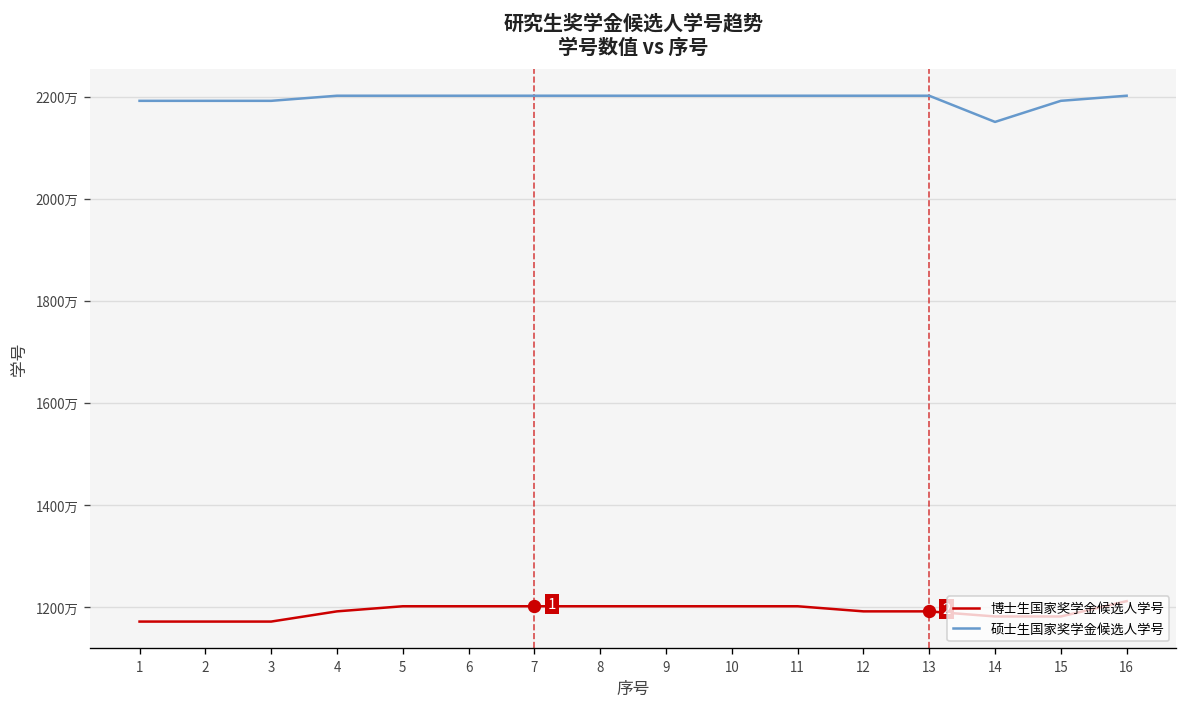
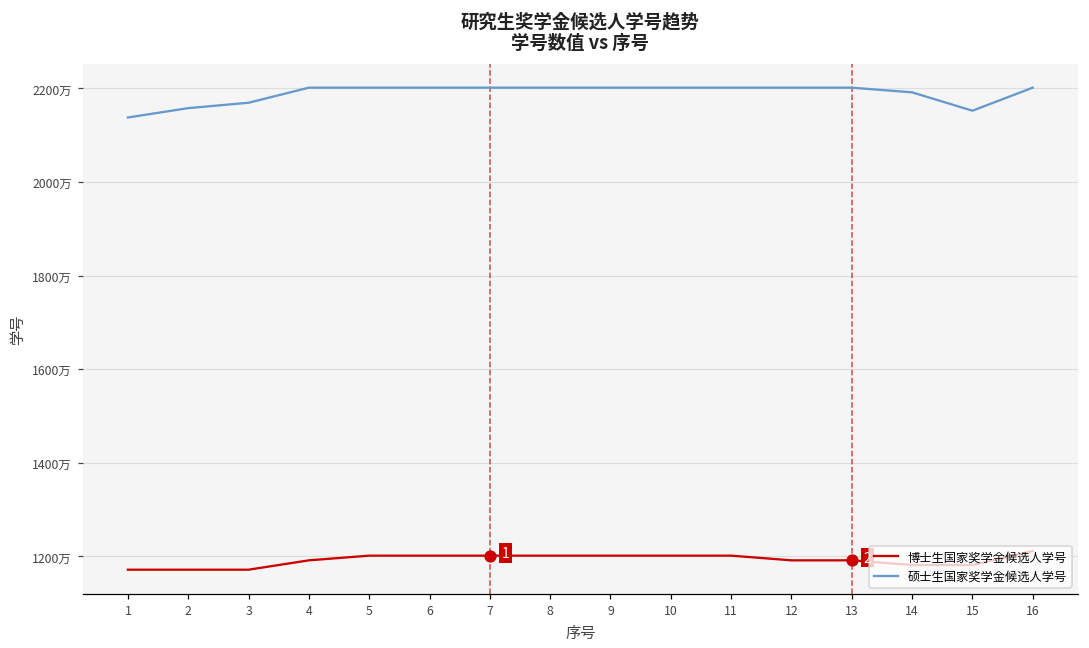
  {
    "硕士生国家奖学金候选人学号": {
-     "1": "2190万",
-     "2": "2190万",
-     "3": "2190万",
+     "1": "2140万",
+     "2": "2160万",
+     "3": "2170万",
      "4": "2200万",
      "5": "2200万",
      "6": "2200万",
      "7": "2200万",
      "8": "2200万",
      "9": "2200万",
      "10": "2200万",
      "11": "2200万",
      "12": "2200万",
      "13": "2200万",
-     "14": "2150万",
-     "15": "2190万",
+     "14": "2190万",
+     "15": "2150万",
      "16": "2200万"
    }
  }
